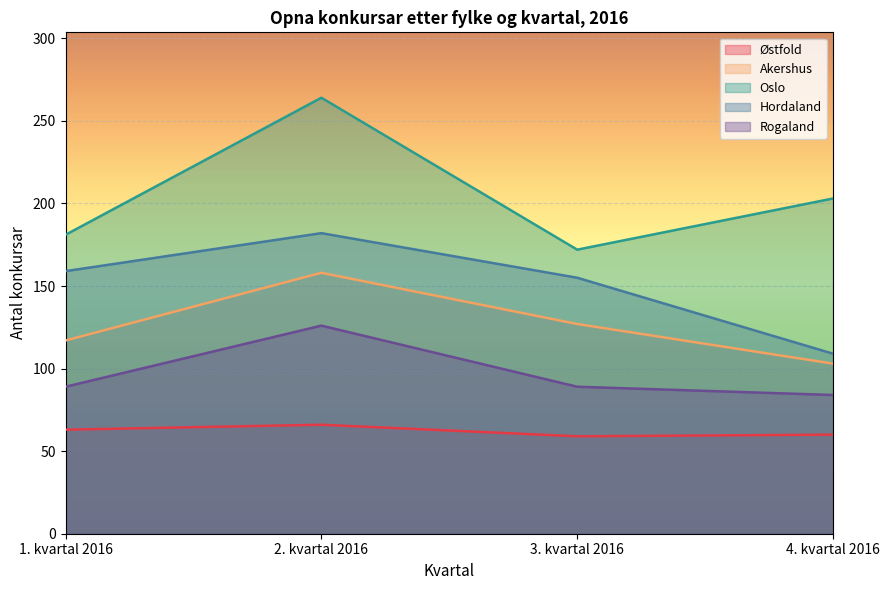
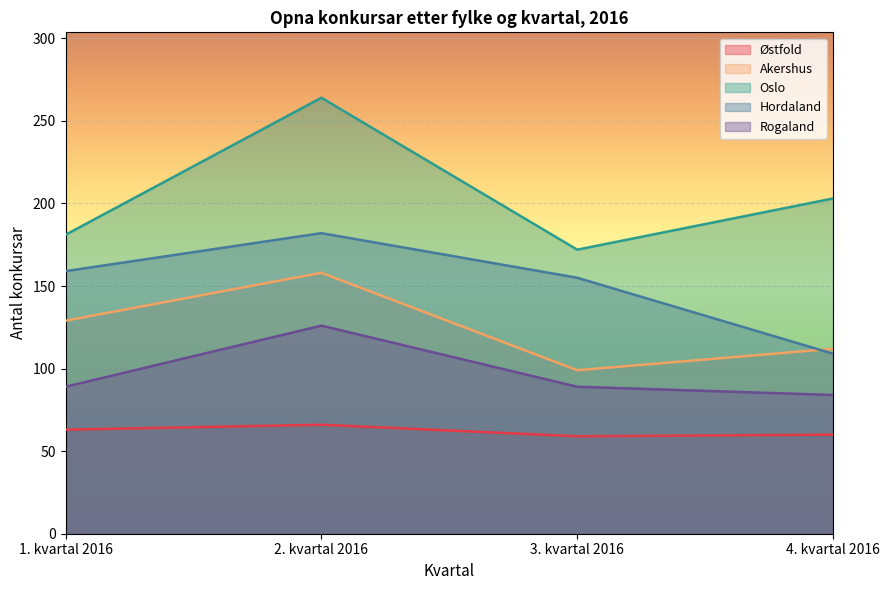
  {
    "Østfold": {
      "1. kvartal 2016": 63,
      "2. kvartal 2016": 66,
      "3. kvartal 2016": 59,
      "4. kvartal 2016": 60
    },
    "Akershus": {
-     "1. kvartal 2016": 117,
+     "1. kvartal 2016": 129,
      "2. kvartal 2016": 158,
-     "3. kvartal 2016": 127,
-     "4. kvartal 2016": 103
+     "3. kvartal 2016": 99,
+     "4. kvartal 2016": 112
    }
  }
